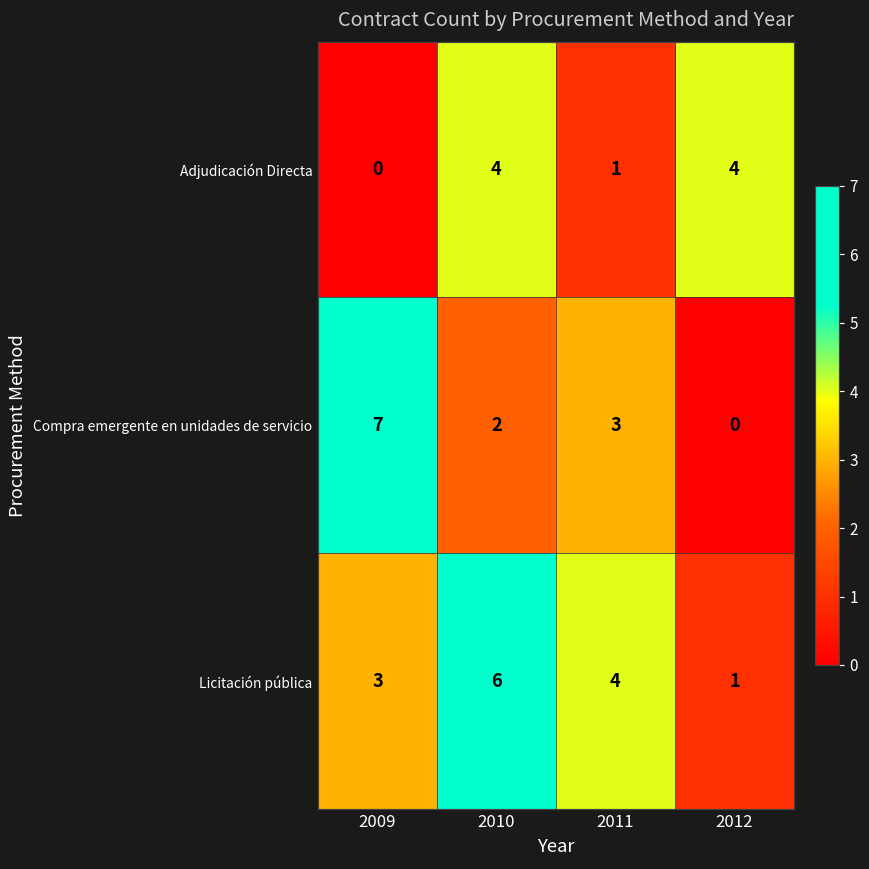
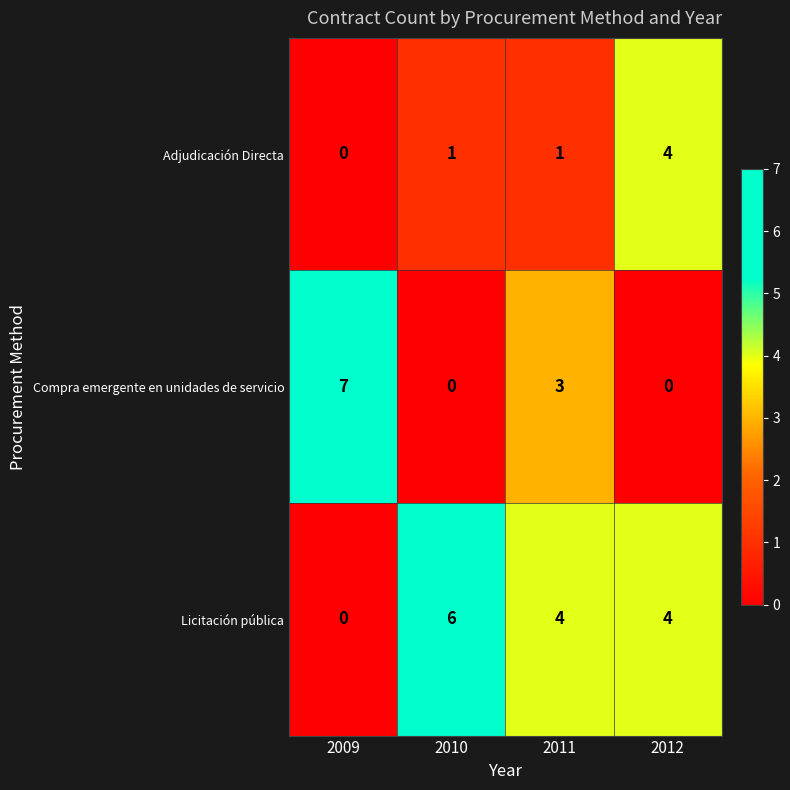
  {
    "Adjudicación Directa": {
      "2009": 0,
-     "2010": 4,
+     "2010": 1,
      "2011": 1,
      "2012": 4
    },
    "Compra emergente en unidades de servicio": {
      "2009": 7,
-     "2010": 2,
+     "2010": 0,
      "2011": 3,
      "2012": 0
    },
    "Licitación pública": {
-     "2009": 3,
+     "2009": 0,
      "2010": 6,
      "2011": 4,
-     "2012": 1
+     "2012": 4
    }
  }
